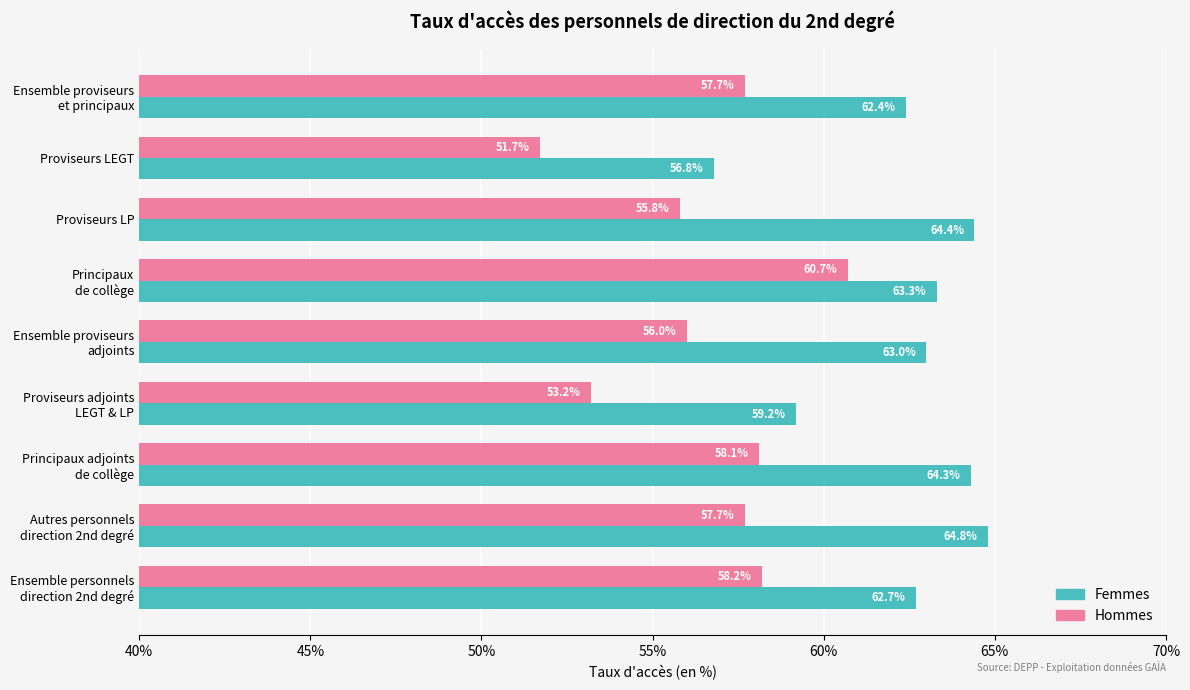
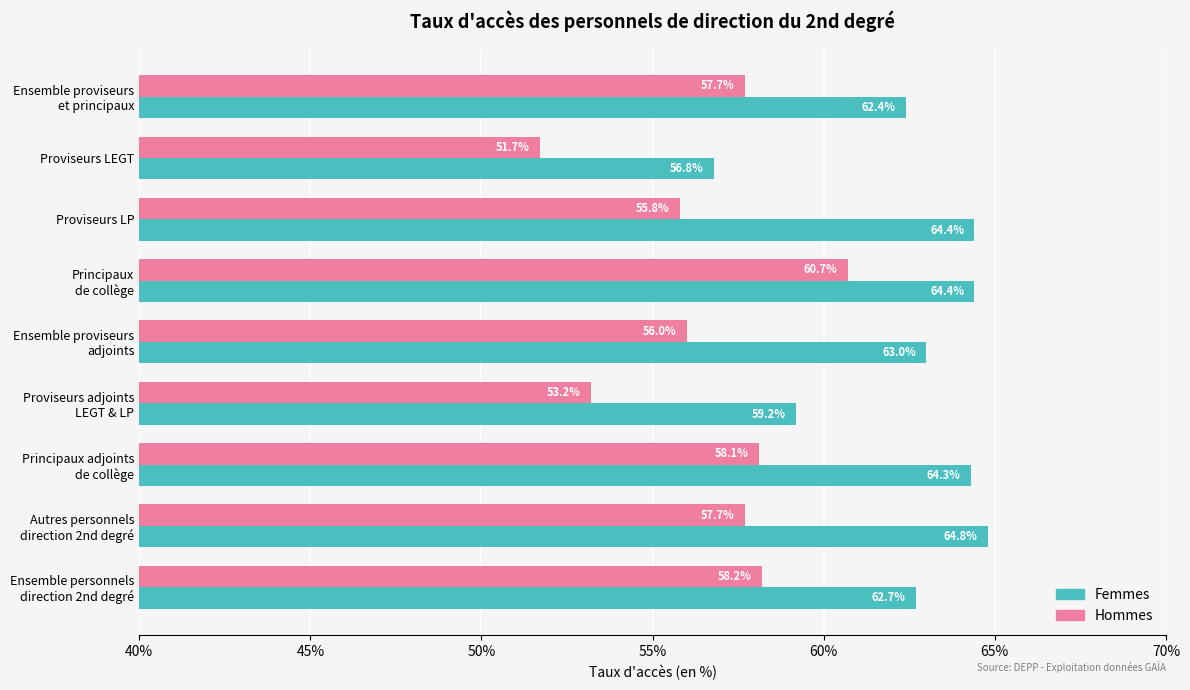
  {
    "Femmes": {
      "Ensemble proviseurs et principaux": "62.4%",
      "Proviseurs LEGT": "56.8%",
      "Proviseurs LP": "64.4%",
-     "Principaux de collège": "63.3%",
+     "Principaux de collège": "64.4%",
      "Ensemble proviseurs adjoints": "63.0%",
      "Proviseurs adjoints LEGT & LP": "59.2%",
      "Principaux adjoints de collège": "64.3%",
      "Autres personnels direction 2nd degré": "64.8%",
      "Ensemble personnels direction 2nd degré": "62.7%"
    },
    "Hommes": {
      "Ensemble proviseurs et principaux": "57.7%",
      "Proviseurs LEGT": "51.7%",
      "Proviseurs LP": "55.8%",
      "Principaux de collège": "60.7%",
      "Ensemble proviseurs adjoints": "56.0%",
      "Proviseurs adjoints LEGT & LP": "53.2%",
      "Principaux adjoints de collège": "58.1%",
      "Autres personnels direction 2nd degré": "57.7%",
      "Ensemble personnels direction 2nd degré": "58.2%"
    }
  }
